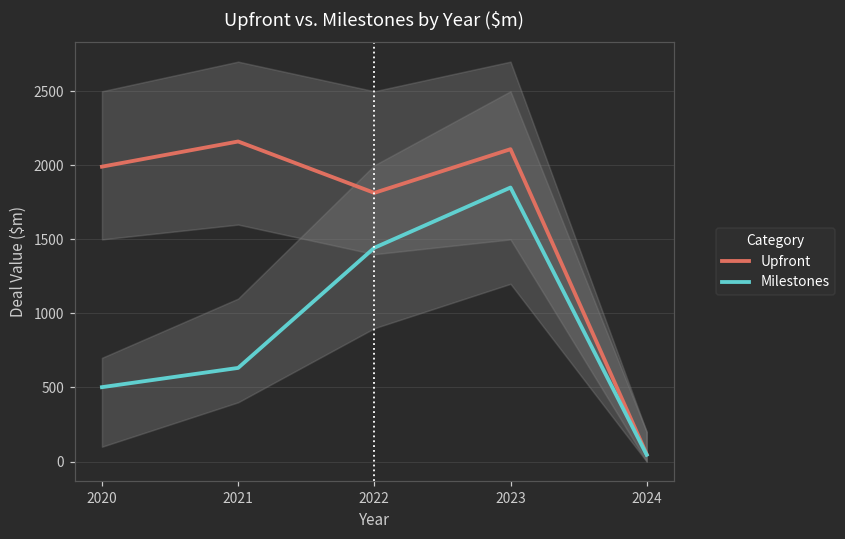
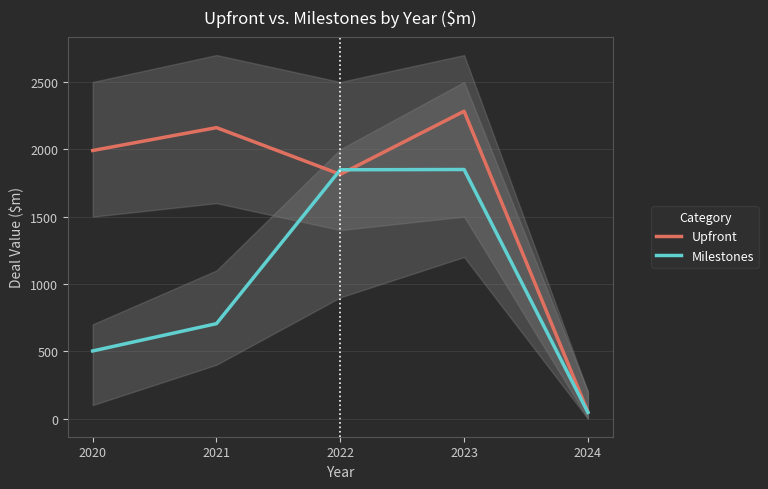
  {
    "Upfront": {
      "2020": 1990,
      "2021": 2160,
      "2022": 1810,
-     "2023": 2110
+     "2023": 2280
    },
    "Milestones": {
      "2020": 500,
-     "2021": 630,
-     "2022": 1440,
+     "2021": 710,
+     "2022": 1850,
      "2023": 1850
    }
  }
